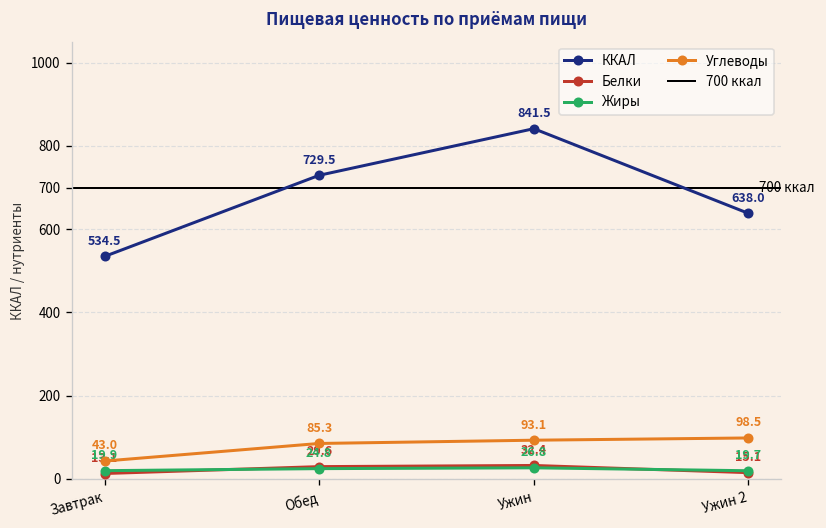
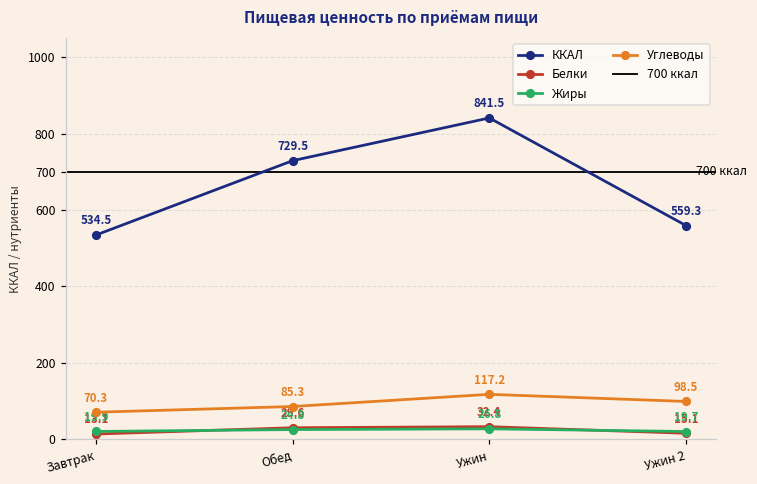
  {
    "ККАЛ": {
      "Завтрак": 534.5,
      "Обед": 729.5,
      "Ужин": 841.5,
-     "Ужин 2": 638.0
+     "Ужин 2": 559.3
    },
    "Углеводы": {
-     "Завтрак": 43.0,
+     "Завтрак": 70.3,
      "Обед": 85.3,
-     "Ужин": 93.1,
+     "Ужин": 117.2,
      "Ужин 2": 98.5
    }
  }
